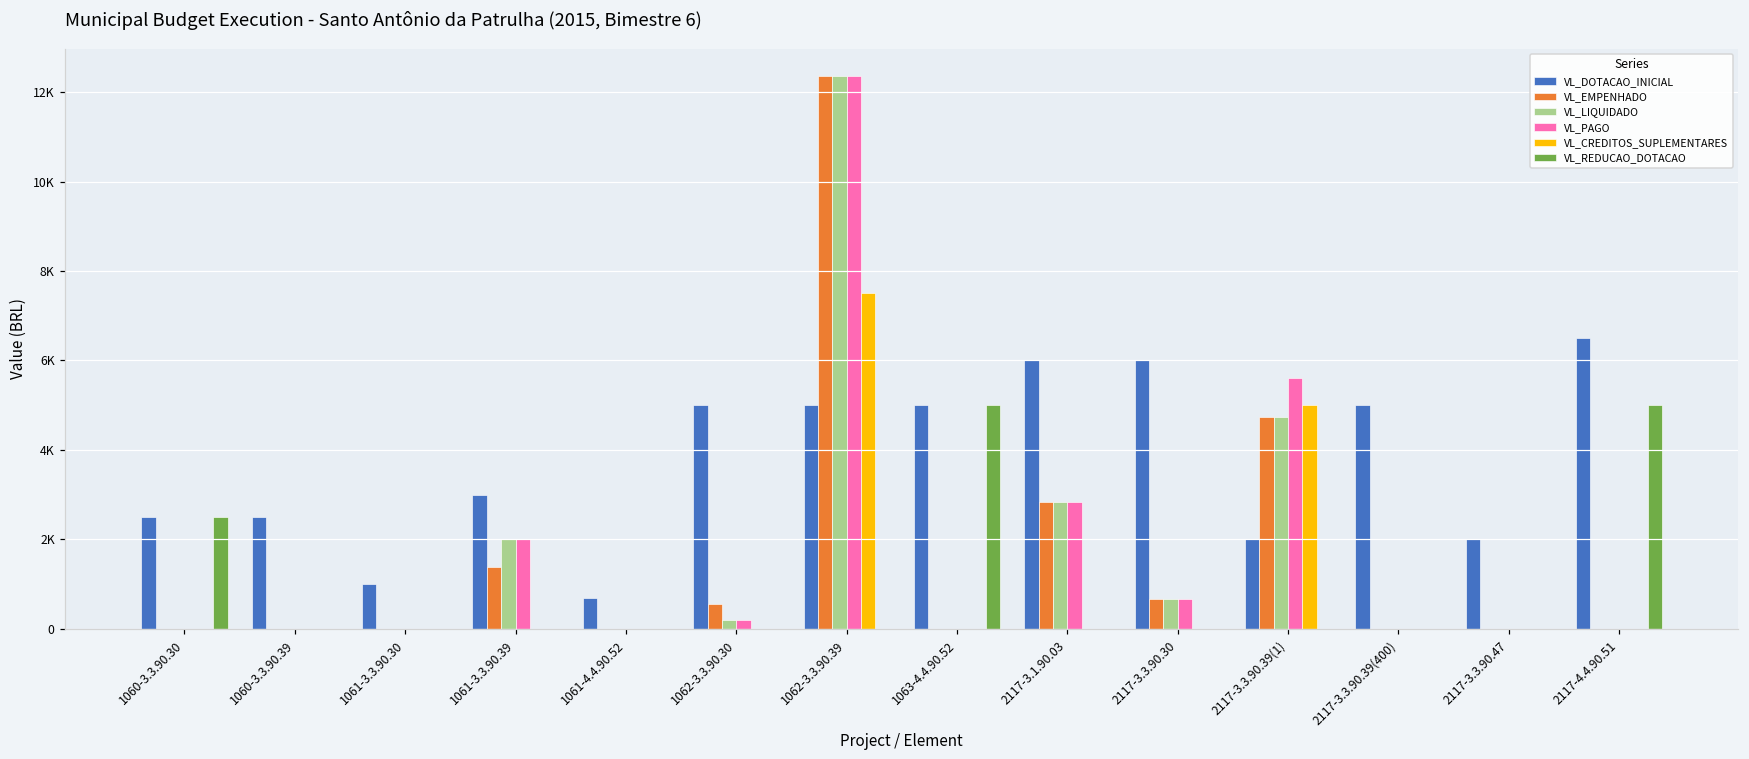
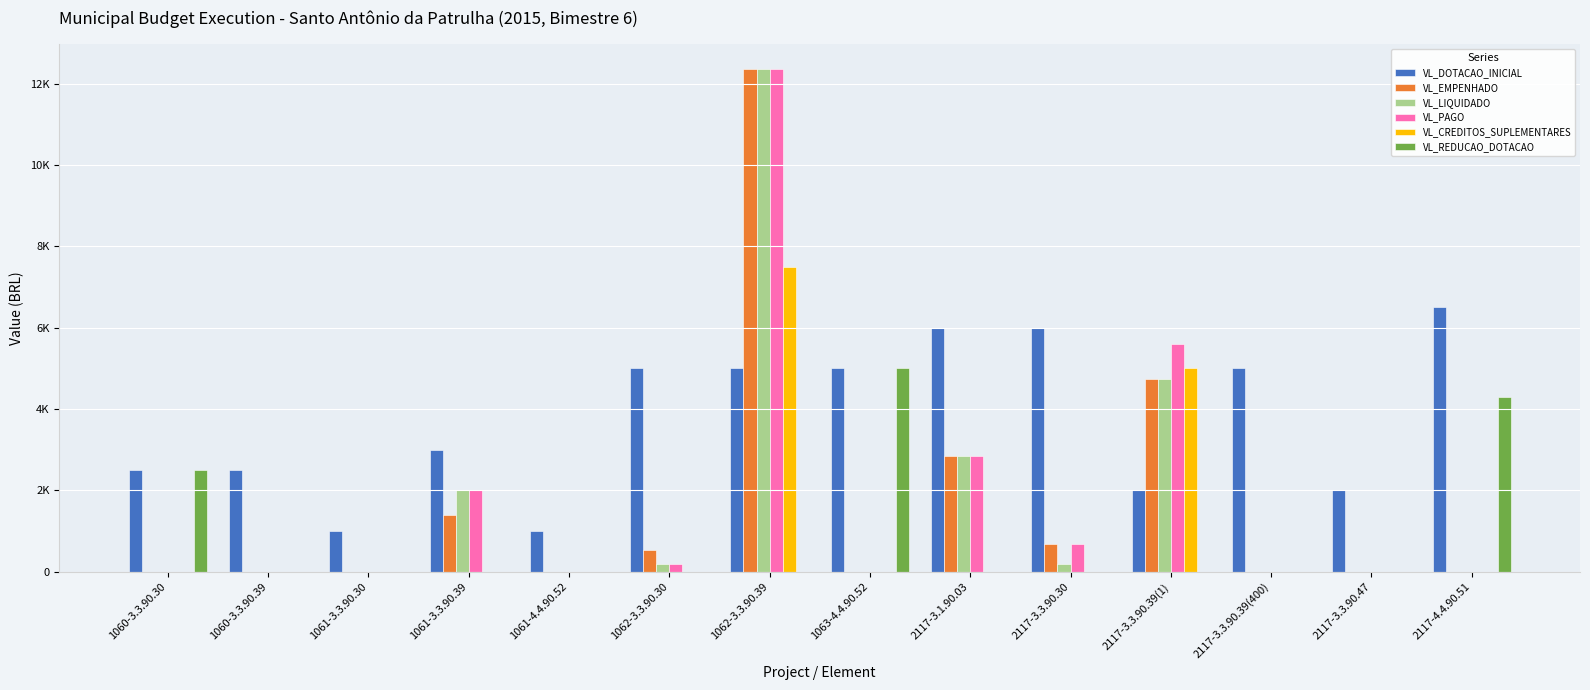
  {
    "VL_DOTACAO_INICIAL": {
      "1060-3.3.90.30": 2500,
      "1060-3.3.90.39": 2500,
      "1061-3.3.90.30": 1000,
      "1061-3.3.90.39": 3000,
-     "1061-4.4.90.52": 700,
+     "1061-4.4.90.52": 1000,
      "1062-3.3.90.30": 5000,
      "1062-3.3.90.39": 5000,
      "1063-4.4.90.52": 5000,
      "2117-3.1.90.03": 6000,
      "2117-3.3.90.30": 6000,
      "2117-3.3.90.39(1)": 2000,
      "2117-3.3.90.39(400)": 5000,
      "2117-3.3.90.47": 2000,
      "2117-4.4.90.51": 6500
    },
    "VL_EMPENHADO": {
      "1060-3.3.90.30": 0,
      "1060-3.3.90.39": 0,
      "1061-3.3.90.30": 0,
      "1061-3.3.90.39": 1400,
      "1061-4.4.90.52": 0,
      "1062-3.3.90.30": 500,
      "1062-3.3.90.39": 12400,
      "1063-4.4.90.52": 0,
      "2117-3.1.90.03": 2800,
      "2117-3.3.90.30": 700,
      "2117-3.3.90.39(1)": 4700,
      "2117-3.3.90.39(400)": 0,
      "2117-3.3.90.47": 0,
      "2117-4.4.90.51": 0
    },
    "VL_LIQUIDADO": {
      "1060-3.3.90.30": 0,
      "1060-3.3.90.39": 0,
      "1061-3.3.90.30": 0,
      "1061-3.3.90.39": 2000,
      "1061-4.4.90.52": 0,
      "1062-3.3.90.30": 200,
      "1062-3.3.90.39": 12400,
      "1063-4.4.90.52": 0,
      "2117-3.1.90.03": 2800,
-     "2117-3.3.90.30": 700,
+     "2117-3.3.90.30": 200,
      "2117-3.3.90.39(1)": 4700,
      "2117-3.3.90.39(400)": 0,
      "2117-3.3.90.47": 0,
      "2117-4.4.90.51": 0
    },
    "VL_PAGO": {
      "1060-3.3.90.30": 0,
      "1060-3.3.90.39": 0,
      "1061-3.3.90.30": 0,
      "1061-3.3.90.39": 2000,
      "1061-4.4.90.52": 0,
      "1062-3.3.90.30": 200,
      "1062-3.3.90.39": 12400,
      "1063-4.4.90.52": 0,
      "2117-3.1.90.03": 2800,
      "2117-3.3.90.30": 700,
      "2117-3.3.90.39(1)": 5600,
      "2117-3.3.90.39(400)": 0,
      "2117-3.3.90.47": 0,
      "2117-4.4.90.51": 0
    },
    "VL_CREDITOS_SUPLEMENTARES": {
      "1060-3.3.90.30": 0,
      "1060-3.3.90.39": 0,
      "1061-3.3.90.30": 0,
      "1061-3.3.90.39": 0,
      "1061-4.4.90.52": 0,
      "1062-3.3.90.30": 0,
      "1062-3.3.90.39": 7500,
      "1063-4.4.90.52": 0,
      "2117-3.1.90.03": 0,
      "2117-3.3.90.30": 0,
      "2117-3.3.90.39(1)": 5000,
      "2117-3.3.90.39(400)": 0,
      "2117-3.3.90.47": 0,
      "2117-4.4.90.51": 0
    },
    "VL_REDUCAO_DOTACAO": {
      "1060-3.3.90.30": 2500,
      "1060-3.3.90.39": 0,
      "1061-3.3.90.30": 0,
      "1061-3.3.90.39": 0,
      "1061-4.4.90.52": 0,
      "1062-3.3.90.30": 0,
      "1062-3.3.90.39": 0,
      "1063-4.4.90.52": 5000,
      "2117-3.1.90.03": 0,
      "2117-3.3.90.30": 0,
      "2117-3.3.90.39(1)": 0,
      "2117-3.3.90.39(400)": 0,
      "2117-3.3.90.47": 0,
-     "2117-4.4.90.51": 5000
+     "2117-4.4.90.51": 4300
    }
  }
